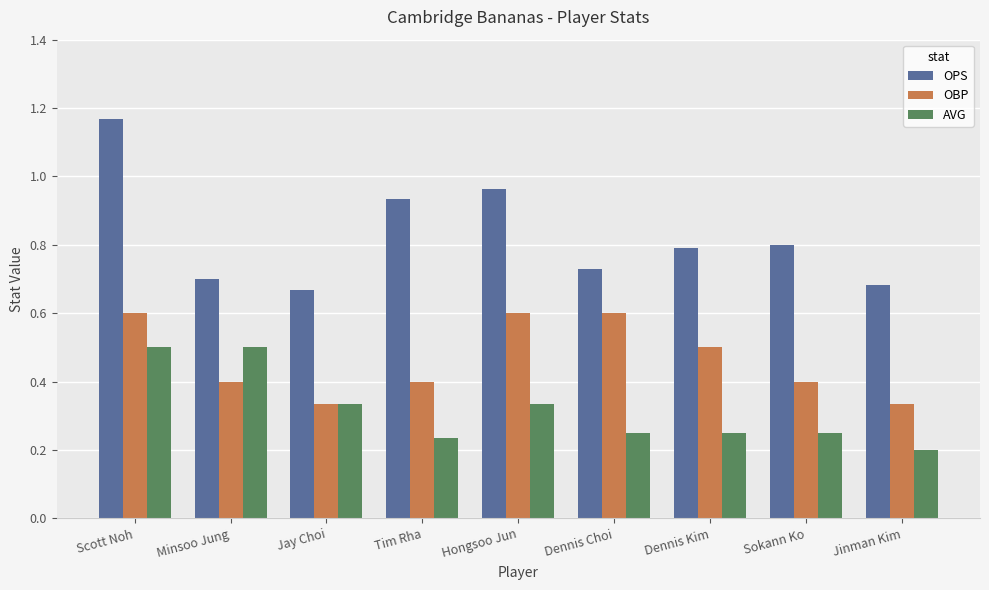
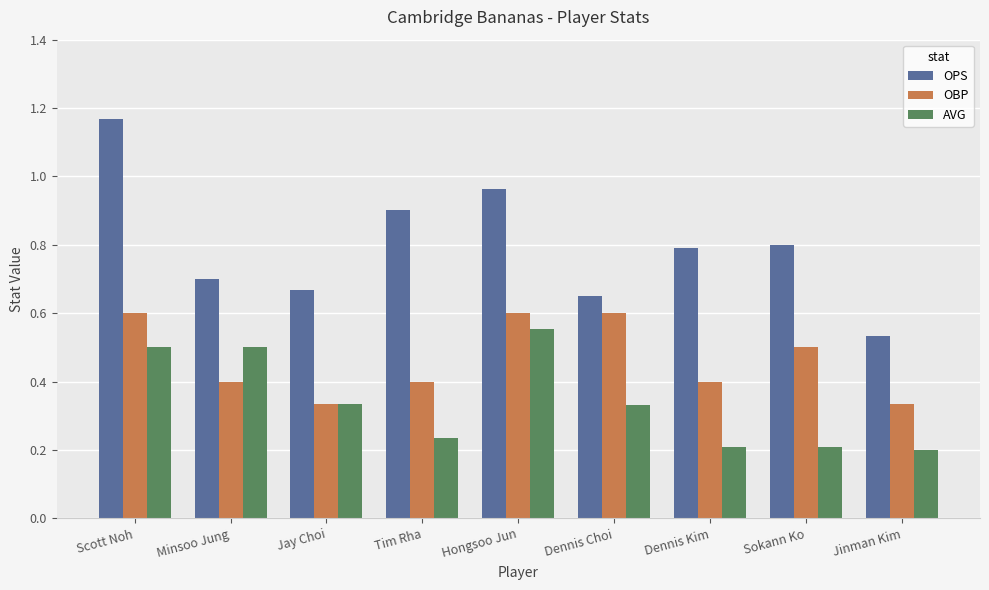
  {
    "OPS": {
      "Scott Noh": 1.17,
      "Minsoo Jung": 0.70,
      "Jay Choi": 0.67,
-     "Tim Rha": 0.93,
+     "Tim Rha": 0.90,
      "Hongsoo Jun": 0.96,
-     "Dennis Choi": 0.73,
+     "Dennis Choi": 0.65,
      "Dennis Kim": 0.79,
      "Sokann Ko": 0.80,
-     "Jinman Kim": 0.68
+     "Jinman Kim": 0.53
    },
    "OBP": {
      "Scott Noh": 0.6,
      "Minsoo Jung": 0.4,
      "Jay Choi": 0.33,
      "Tim Rha": 0.4,
      "Hongsoo Jun": 0.6,
      "Dennis Choi": 0.6,
-     "Dennis Kim": 0.5,
-     "Sokann Ko": 0.4,
+     "Dennis Kim": 0.4,
+     "Sokann Ko": 0.5,
      "Jinman Kim": 0.33
    },
    "AVG": {
      "Scott Noh": 0.50,
      "Minsoo Jung": 0.50,
      "Jay Choi": 0.33,
      "Tim Rha": 0.24,
-     "Hongsoo Jun": 0.33,
-     "Dennis Choi": 0.25,
-     "Dennis Kim": 0.25,
-     "Sokann Ko": 0.25,
+     "Hongsoo Jun": 0.55,
+     "Dennis Choi": 0.33,
+     "Dennis Kim": 0.21,
+     "Sokann Ko": 0.21,
      "Jinman Kim": 0.20
    }
  }
